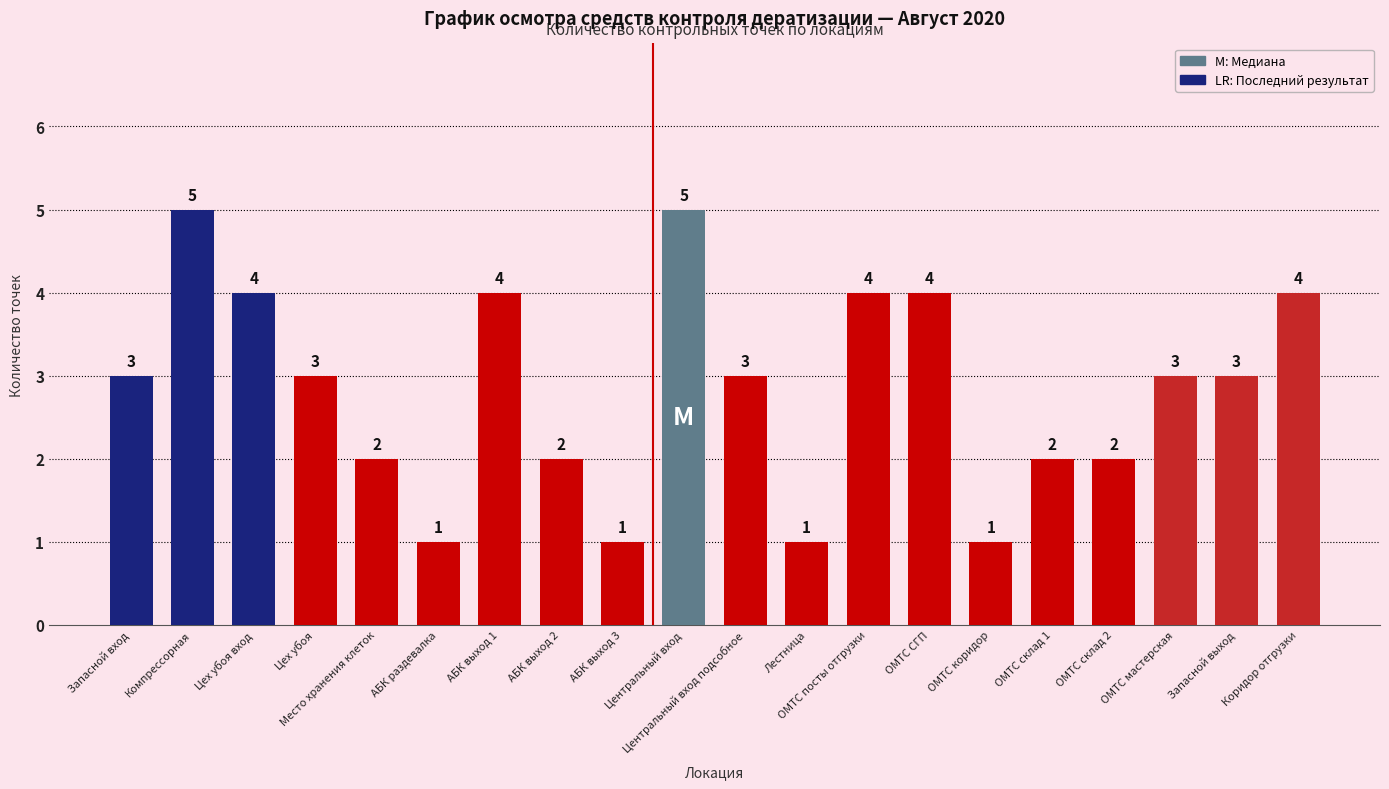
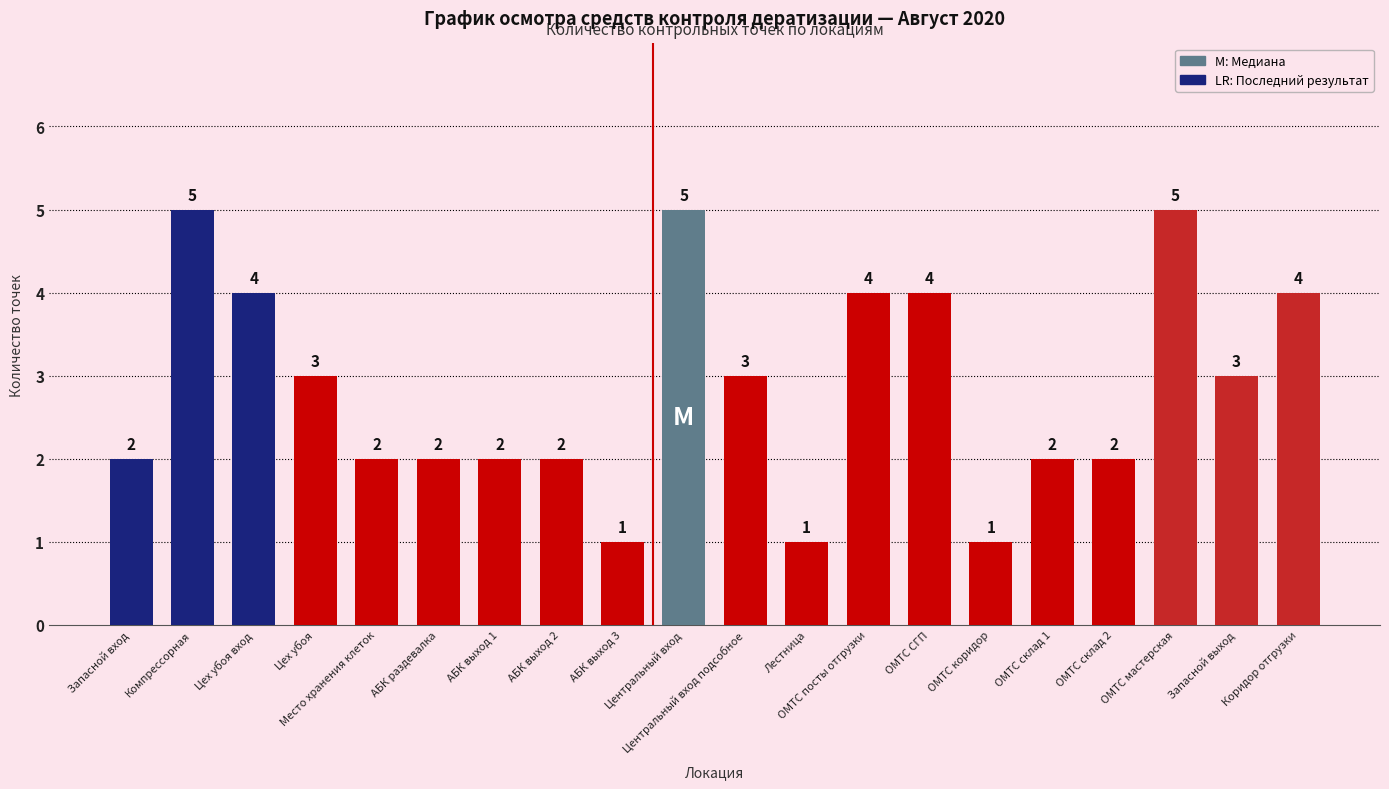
  {
-   "Запасной вход": 3,
+   "Запасной вход": 2,
    "Компрессорная": 5,
    "Цех убоя вход": 4,
    "Цех убоя": 3,
    "Место хранения клеток": 2,
-   "АБК раздевалка": 1,
-   "АБК выход 1": 4,
+   "АБК раздевалка": 2,
+   "АБК выход 1": 2,
    "АБК выход 2": 2,
    "АБК выход 3": 1,
    "Центральный вход": 5,
    "Центральный вход подсобное": 3,
    "Лестница": 1,
    "ОМТС посты отгрузки": 4,
    "ОМТС СГП": 4,
    "ОМТС коридор": 1,
    "ОМТС склад 1": 2,
    "ОМТС склад 2": 2,
-   "ОМТС мастерская": 3,
+   "ОМТС мастерская": 5,
    "Запасной выход": 3,
    "Коридор отгрузки": 4
  }
